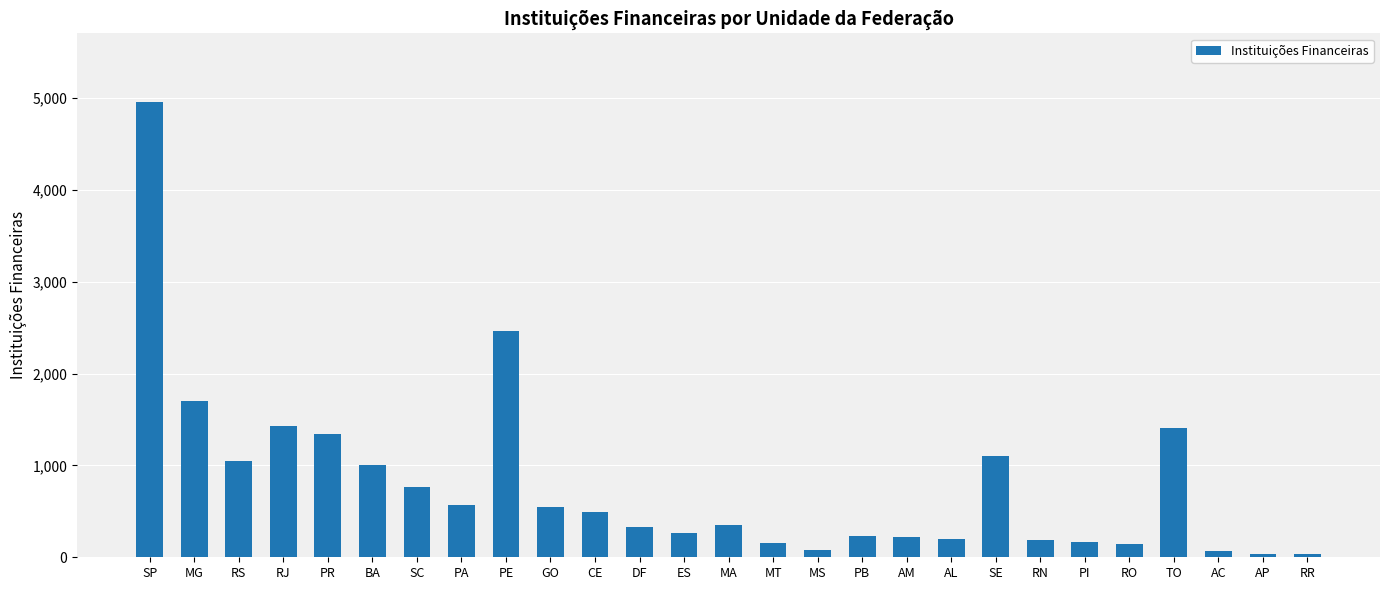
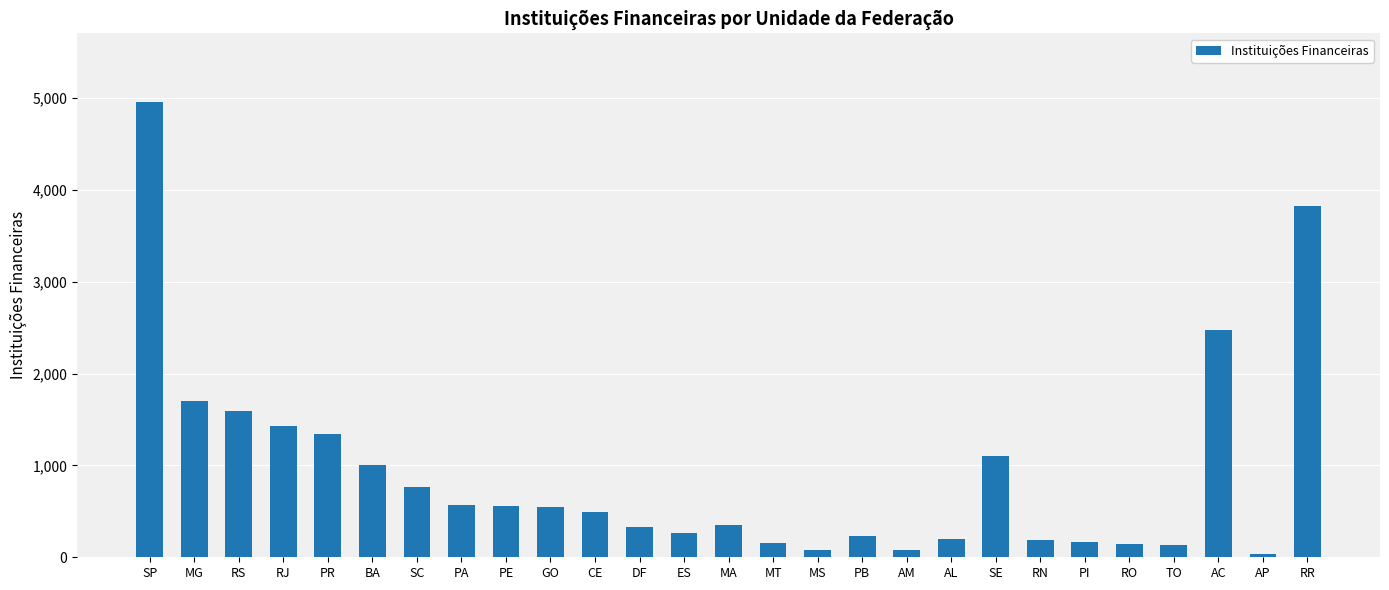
  {
    "SP": "5,000",
    "MG": "1,700",
-   "RS": "1,100",
+   "RS": "1,600",
    "RJ": "1,400",
    "PR": "1,300",
    "BA": "1,000",
    "SC": "800",
    "PA": "600",
-   "PE": "2,500",
+   "PE": "600",
    "GO": "600",
    "CE": "500",
    "DF": "300",
    "ES": "300",
    "MA": "400",
    "MT": "200",
    "MS": "100",
    "PB": "200",
-   "AM": "200",
+   "AM": "100",
    "AL": "200",
    "SE": "1,100",
    "RN": "200",
    "PI": "200",
    "RO": "100",
-   "TO": "1,400",
-   "AC": "100",
+   "TO": "100",
+   "AC": "2,500",
    "AP": "0",
-   "RR": "0"
+   "RR": "3,800"
  }
